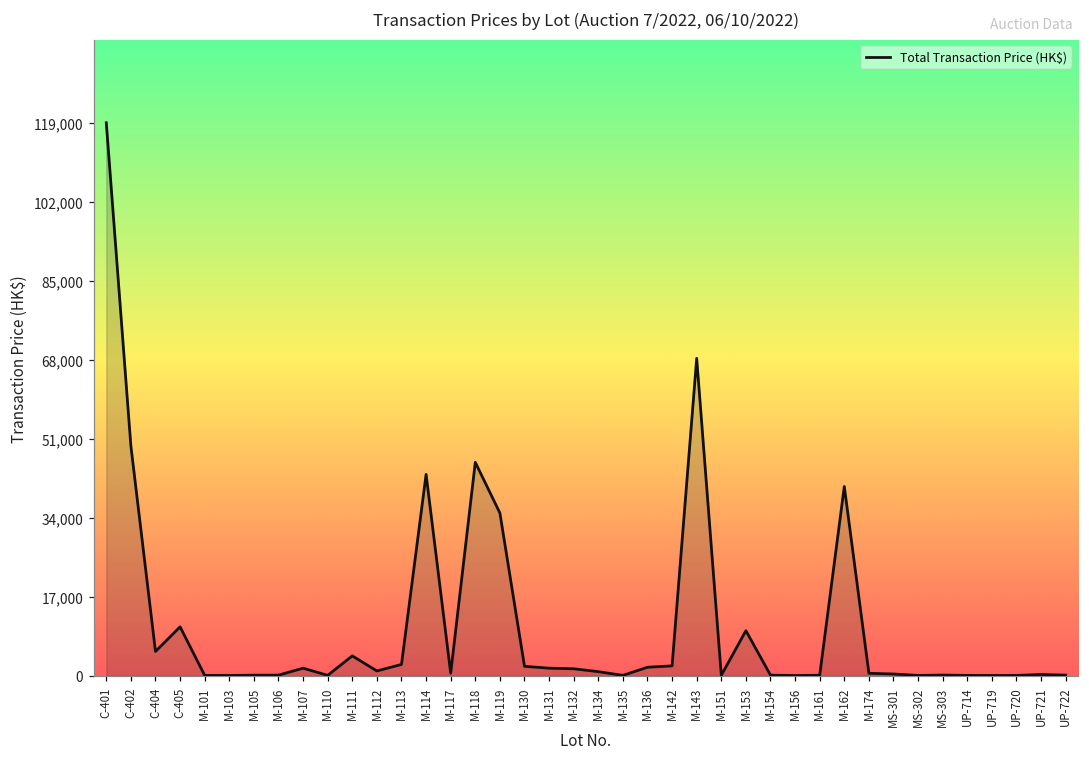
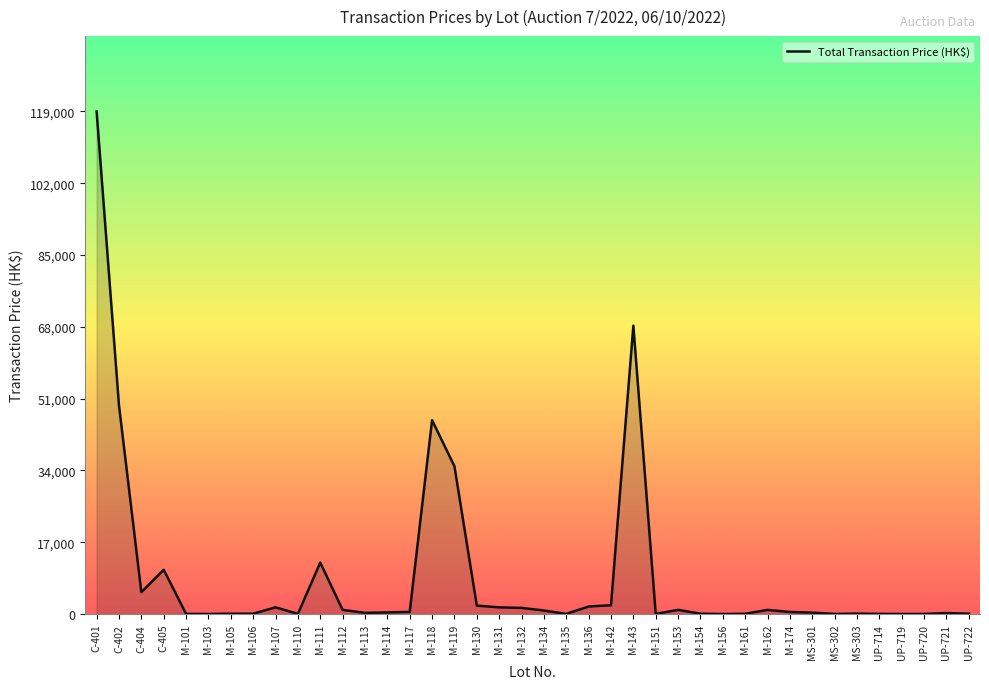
  {
    "C-401": "119,000",
    "C-402": "49,000",
    "C-404": "5,000",
    "C-405": "11,000",
    "M-101": "0",
    "M-103": "0",
    "M-105": "0",
    "M-106": "0",
    "M-107": "2,000",
    "M-110": "0",
-   "M-111": "4,000",
+   "M-111": "12,000",
    "M-112": "1,000",
-   "M-113": "2,000",
-   "M-114": "43,000",
+   "M-113": "0",
+   "M-114": "0",
    "M-117": "1,000",
    "M-118": "46,000",
    "M-119": "35,000",
    "M-130": "2,000",
    "M-131": "2,000",
    "M-132": "1,000",
    "M-134": "1,000",
    "M-135": "0",
    "M-136": "2,000",
    "M-142": "2,000",
    "M-143": "68,000",
    "M-151": "0",
-   "M-153": "10,000",
+   "M-153": "1,000",
    "M-154": "0",
    "M-156": "0",
    "M-161": "0",
-   "M-162": "41,000",
+   "M-162": "1,000",
    "M-174": "1,000",
    "MS-301": "0",
    "MS-302": "0",
    "MS-303": "0",
    "UP-714": "0",
    "UP-719": "0",
    "UP-720": "0",
    "UP-721": "0",
    "UP-722": "0"
  }
